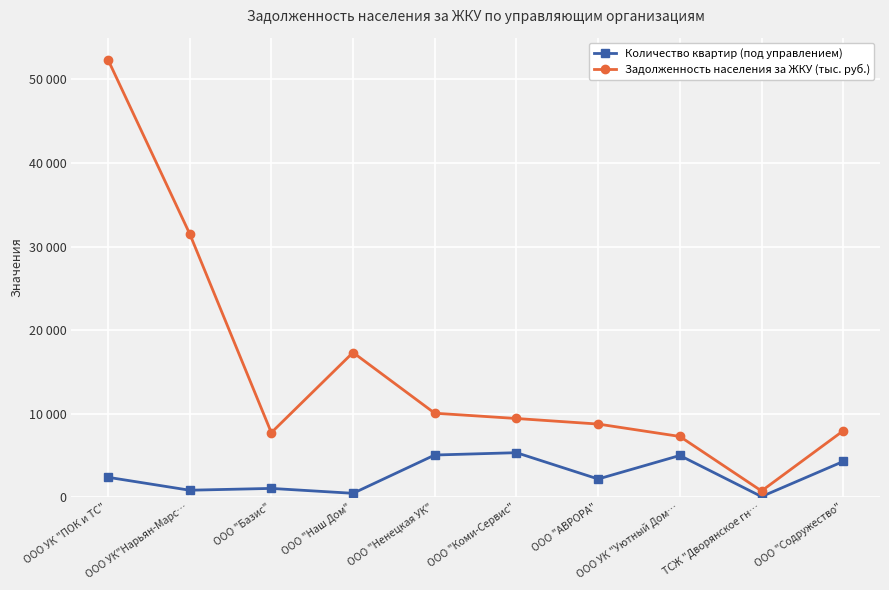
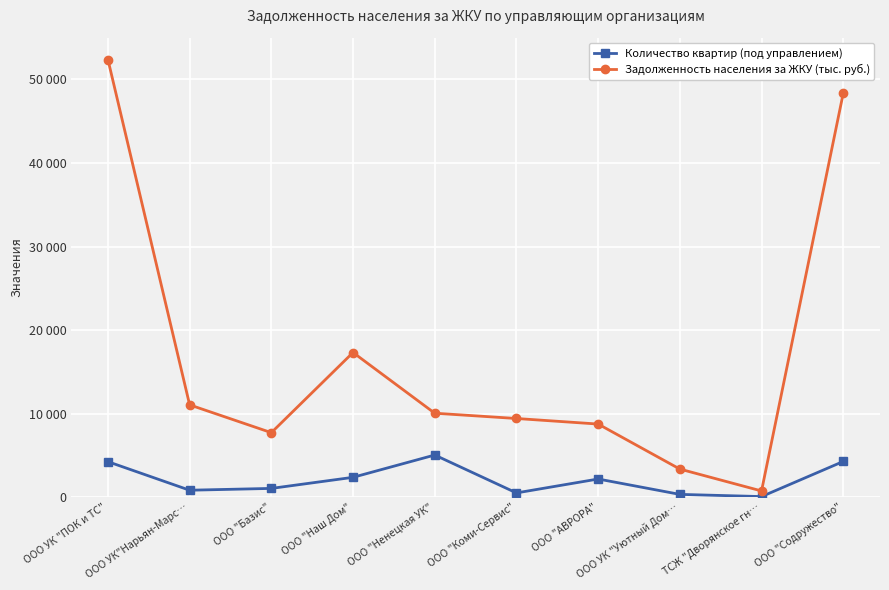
  {
    "Количество квартир (под управлением)": {
-     "ООО УК \"ПОК и ТС\"": 2000,
+     "ООО УК \"ПОК и ТС\"": 4000,
      "ООО УК\"Нарьян-Марс…": 1000,
      "ООО \"Базис\"": 1000,
-     "ООО \"Наш Дом\"": 0,
+     "ООО \"Наш Дом\"": 2000,
      "ООО \"Ненецкая УК\"": 5000,
-     "ООО \"Коми-Сервис\"": 5000,
+     "ООО \"Коми-Сервис\"": 1000,
      "ООО \"АВРОРА\"": 2000,
-     "ООО УК \"Уютный Дом…": 5000,
+     "ООО УК \"Уютный Дом…": 0,
      "ТСЖ \"Дворянское гн…": 0,
      "ООО \"Содружество\"": 4000
    },
    "Задолженность населения за ЖКУ (тыс. руб.)": {
      "ООО УК \"ПОК и ТС\"": 52000,
-     "ООО УК\"Нарьян-Марс…": 32000,
+     "ООО УК\"Нарьян-Марс…": 11000,
      "ООО \"Базис\"": 8000,
      "ООО \"Наш Дом\"": 17000,
      "ООО \"Ненецкая УК\"": 10000,
      "ООО \"Коми-Сервис\"": 9000,
      "ООО \"АВРОРА\"": 9000,
-     "ООО УК \"Уютный Дом…": 7000,
+     "ООО УК \"Уютный Дом…": 3000,
      "ТСЖ \"Дворянское гн…": 1000,
-     "ООО \"Содружество\"": 8000
+     "ООО \"Содружество\"": 48000
    }
  }
